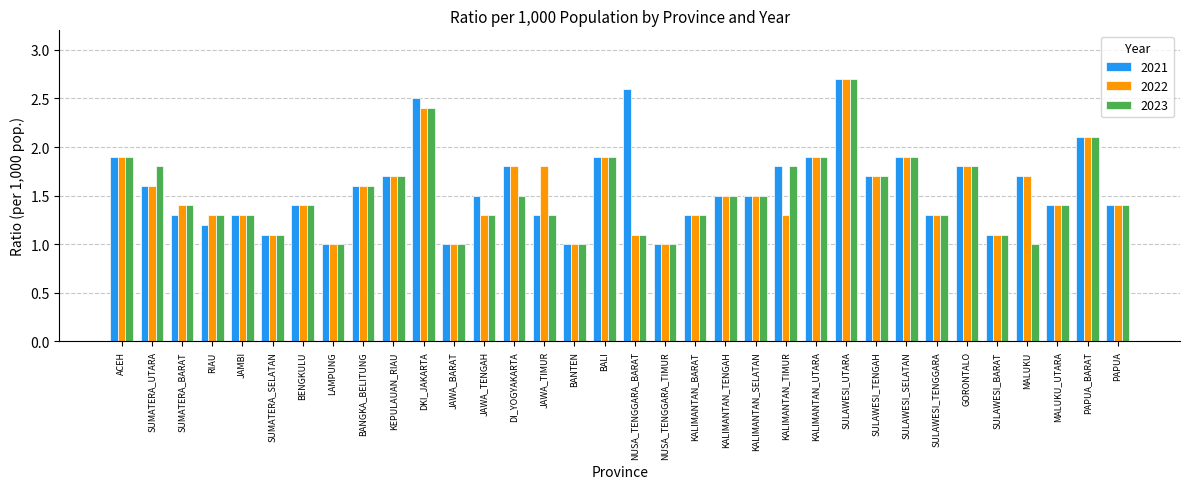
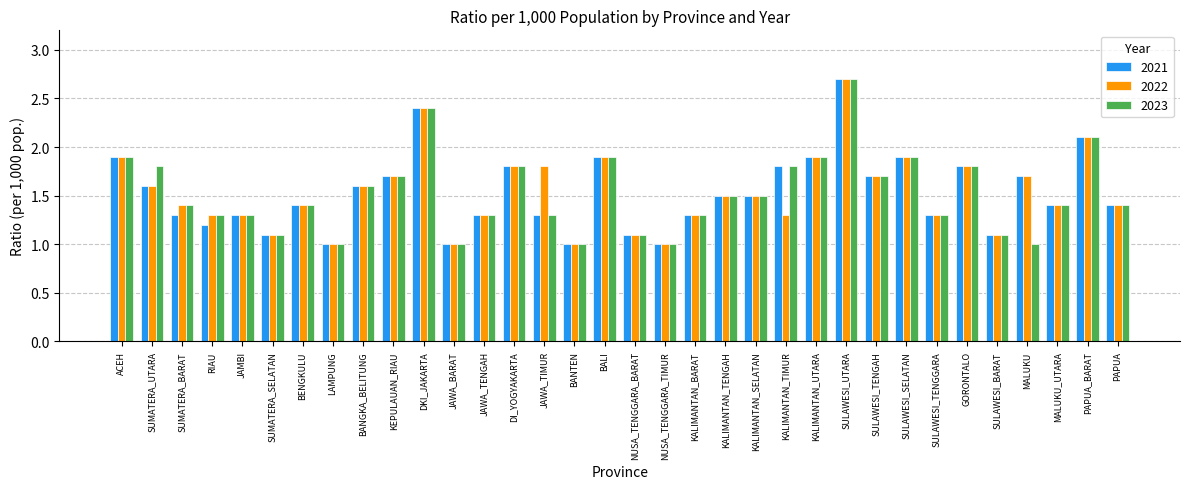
  {
    "2021": {
      "ACEH": 1.9,
      "SUMATERA_UTARA": 1.6,
      "SUMATERA_BARAT": 1.3,
      "RIAU": 1.2,
      "JAMBI": 1.3,
      "SUMATERA_SELATAN": 1.1,
      "BENGKULU": 1.4,
      "LAMPUNG": 1.0,
      "BANGKA_BELITUNG": 1.6,
      "KEPULAUAN_RIAU": 1.7,
-     "DKI_JAKARTA": 2.5,
+     "DKI_JAKARTA": 2.4,
      "JAWA_BARAT": 1.0,
-     "JAWA_TENGAH": 1.5,
+     "JAWA_TENGAH": 1.3,
      "DI_YOGYAKARTA": 1.8,
      "JAWA_TIMUR": 1.3,
      "BANTEN": 1.0,
      "BALI": 1.9,
-     "NUSA_TENGGARA_BARAT": 2.6,
+     "NUSA_TENGGARA_BARAT": 1.1,
      "NUSA_TENGGARA_TIMUR": 1.0,
      "KALIMANTAN_BARAT": 1.3,
      "KALIMANTAN_TENGAH": 1.5,
      "KALIMANTAN_SELATAN": 1.5,
      "KALIMANTAN_TIMUR": 1.8,
      "KALIMANTAN_UTARA": 1.9,
      "SULAWESI_UTARA": 2.7,
      "SULAWESI_TENGAH": 1.7,
      "SULAWESI_SELATAN": 1.9,
      "SULAWESI_TENGGARA": 1.3,
      "GORONTALO": 1.8,
      "SULAWESI_BARAT": 1.1,
      "MALUKU": 1.7,
      "MALUKU_UTARA": 1.4,
      "PAPUA_BARAT": 2.1,
      "PAPUA": 1.4
    },
    "2022": {
      "ACEH": 1.9,
      "SUMATERA_UTARA": 1.6,
      "SUMATERA_BARAT": 1.4,
      "RIAU": 1.3,
      "JAMBI": 1.3,
      "SUMATERA_SELATAN": 1.1,
      "BENGKULU": 1.4,
      "LAMPUNG": 1.0,
      "BANGKA_BELITUNG": 1.6,
      "KEPULAUAN_RIAU": 1.7,
      "DKI_JAKARTA": 2.4,
      "JAWA_BARAT": 1.0,
      "JAWA_TENGAH": 1.3,
      "DI_YOGYAKARTA": 1.8,
      "JAWA_TIMUR": 1.8,
      "BANTEN": 1.0,
      "BALI": 1.9,
      "NUSA_TENGGARA_BARAT": 1.1,
      "NUSA_TENGGARA_TIMUR": 1.0,
      "KALIMANTAN_BARAT": 1.3,
      "KALIMANTAN_TENGAH": 1.5,
      "KALIMANTAN_SELATAN": 1.5,
      "KALIMANTAN_TIMUR": 1.3,
      "KALIMANTAN_UTARA": 1.9,
      "SULAWESI_UTARA": 2.7,
      "SULAWESI_TENGAH": 1.7,
      "SULAWESI_SELATAN": 1.9,
      "SULAWESI_TENGGARA": 1.3,
      "GORONTALO": 1.8,
      "SULAWESI_BARAT": 1.1,
      "MALUKU": 1.7,
      "MALUKU_UTARA": 1.4,
      "PAPUA_BARAT": 2.1,
      "PAPUA": 1.4
    },
    "2023": {
      "ACEH": 1.9,
      "SUMATERA_UTARA": 1.8,
      "SUMATERA_BARAT": 1.4,
      "RIAU": 1.3,
      "JAMBI": 1.3,
      "SUMATERA_SELATAN": 1.1,
      "BENGKULU": 1.4,
      "LAMPUNG": 1.0,
      "BANGKA_BELITUNG": 1.6,
      "KEPULAUAN_RIAU": 1.7,
      "DKI_JAKARTA": 2.4,
      "JAWA_BARAT": 1.0,
      "JAWA_TENGAH": 1.3,
-     "DI_YOGYAKARTA": 1.5,
+     "DI_YOGYAKARTA": 1.8,
      "JAWA_TIMUR": 1.3,
      "BANTEN": 1.0,
      "BALI": 1.9,
      "NUSA_TENGGARA_BARAT": 1.1,
      "NUSA_TENGGARA_TIMUR": 1.0,
      "KALIMANTAN_BARAT": 1.3,
      "KALIMANTAN_TENGAH": 1.5,
      "KALIMANTAN_SELATAN": 1.5,
      "KALIMANTAN_TIMUR": 1.8,
      "KALIMANTAN_UTARA": 1.9,
      "SULAWESI_UTARA": 2.7,
      "SULAWESI_TENGAH": 1.7,
      "SULAWESI_SELATAN": 1.9,
      "SULAWESI_TENGGARA": 1.3,
      "GORONTALO": 1.8,
      "SULAWESI_BARAT": 1.1,
      "MALUKU": 1.0,
      "MALUKU_UTARA": 1.4,
      "PAPUA_BARAT": 2.1,
      "PAPUA": 1.4
    }
  }
